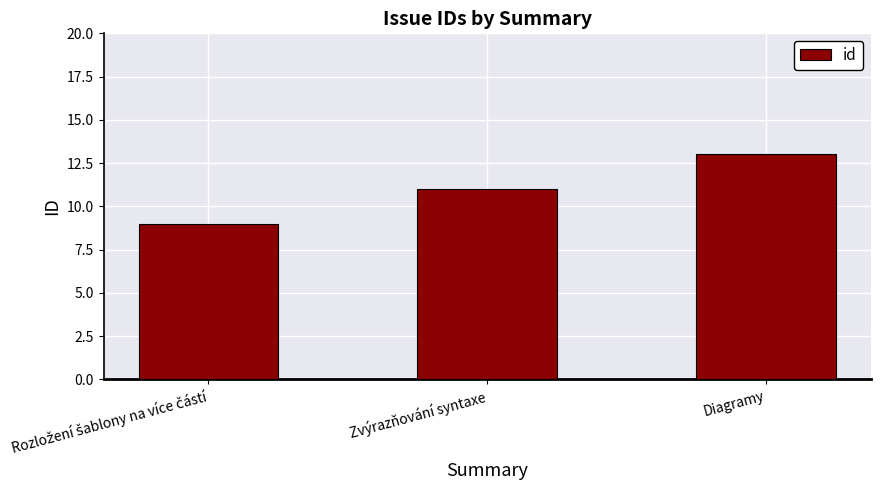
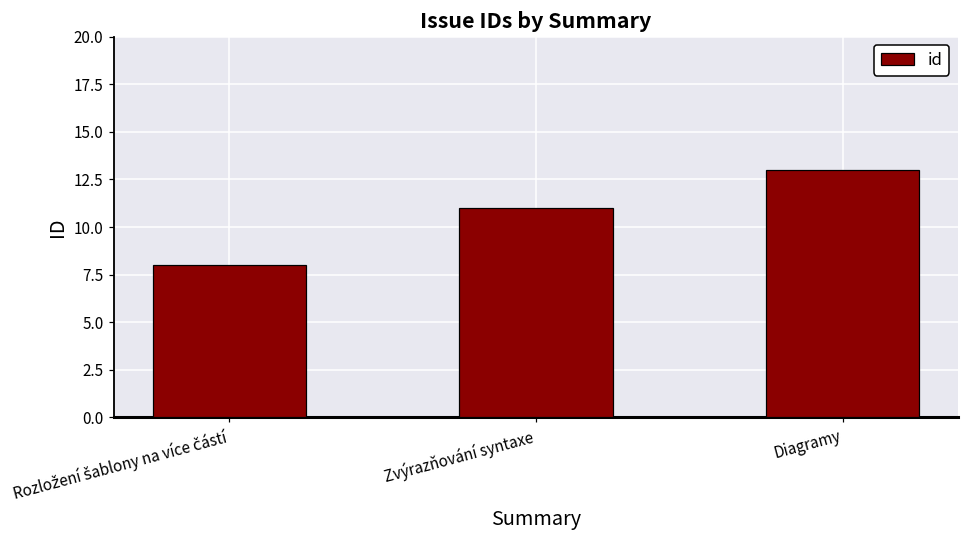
  {
-   "Rozložení šablony na více částí": 9,
+   "Rozložení šablony na více částí": 8,
    "Zvýrazňování syntaxe": 11,
    "Diagramy": 13
  }
